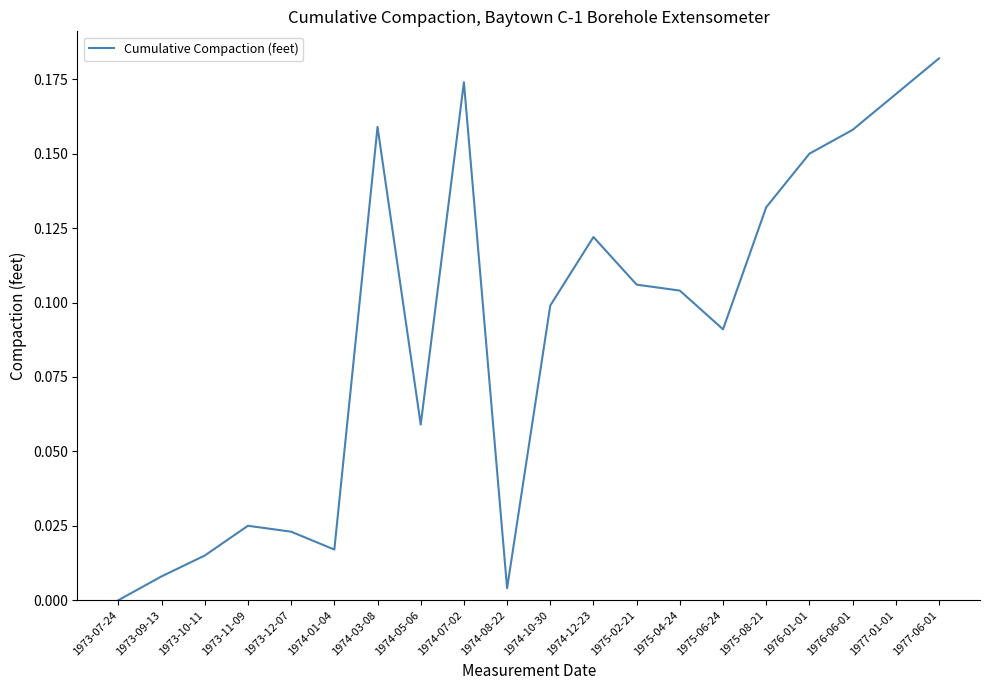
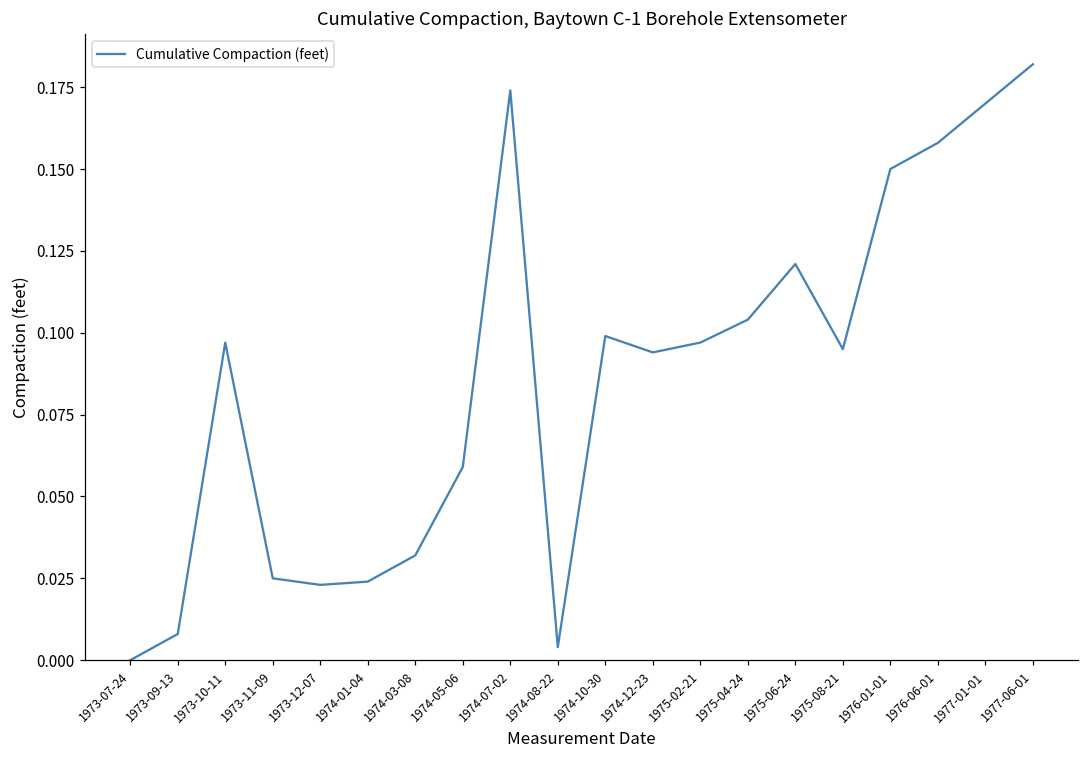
  {
    "1973-07-24": 0.000,
    "1973-09-13": 0.008,
-   "1973-10-11": 0.015,
+   "1973-10-11": 0.097,
    "1973-11-09": 0.025,
    "1973-12-07": 0.023,
-   "1974-01-04": 0.017,
-   "1974-03-08": 0.159,
+   "1974-01-04": 0.024,
+   "1974-03-08": 0.032,
    "1974-05-06": 0.059,
    "1974-07-02": 0.174,
    "1974-08-22": 0.004,
    "1974-10-30": 0.099,
-   "1974-12-23": 0.122,
-   "1975-02-21": 0.106,
+   "1974-12-23": 0.094,
+   "1975-02-21": 0.097,
    "1975-04-24": 0.104,
-   "1975-06-24": 0.091,
-   "1975-08-21": 0.132,
+   "1975-06-24": 0.121,
+   "1975-08-21": 0.095,
    "1976-01-01": 0.150,
    "1976-06-01": 0.158,
    "1977-01-01": 0.170,
    "1977-06-01": 0.182
  }
